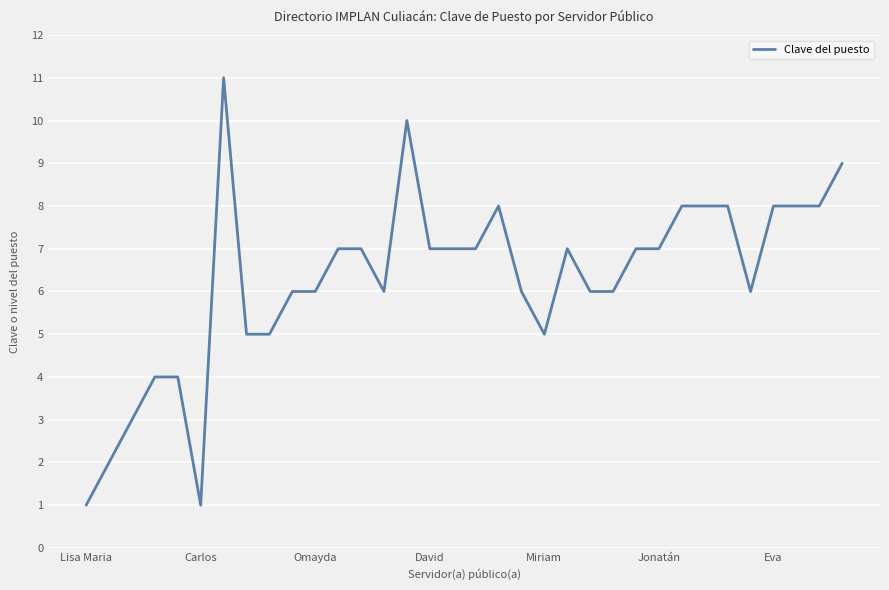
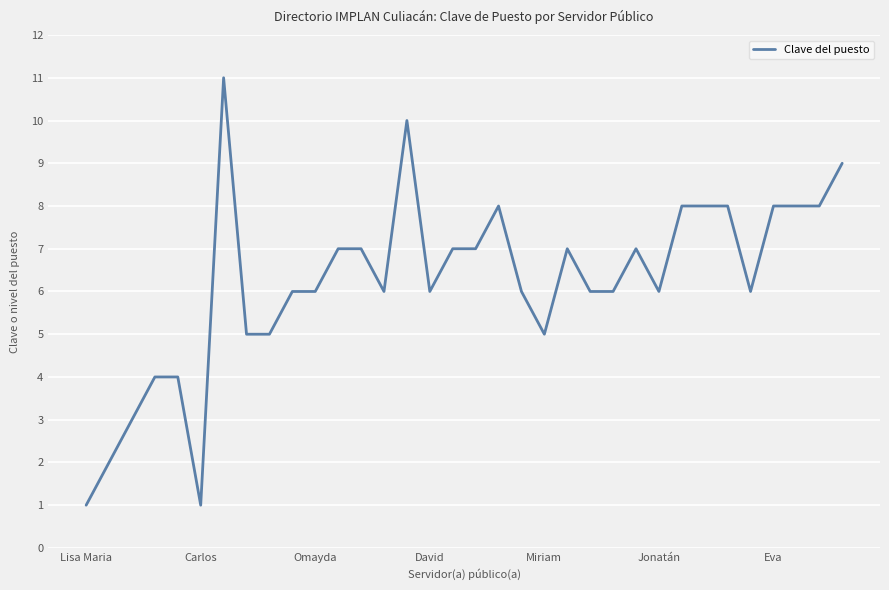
  {
    "Lisa Maria": 1,
    "Carlos": 1,
    "Omayda": 6,
-   "David": 7,
+   "David": 6,
    "Miriam": 5,
-   "Jonatán": 7,
+   "Jonatán": 6,
    "Eva": 8
  }
